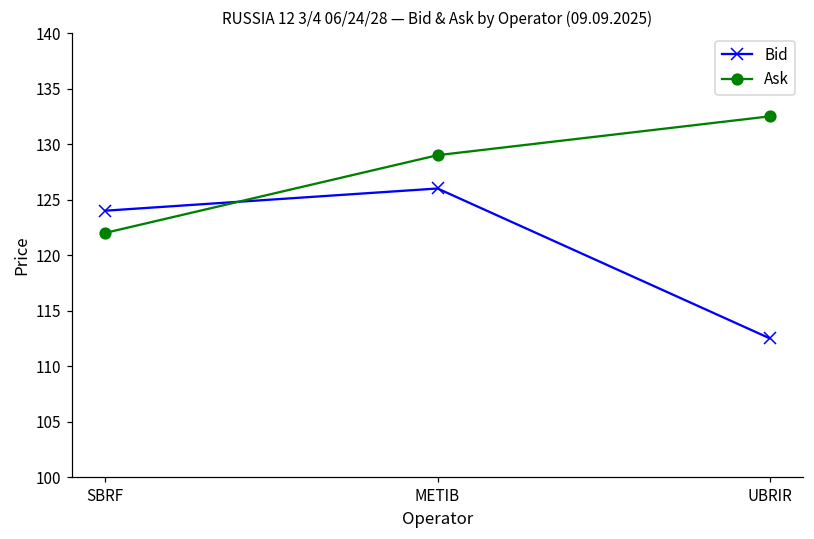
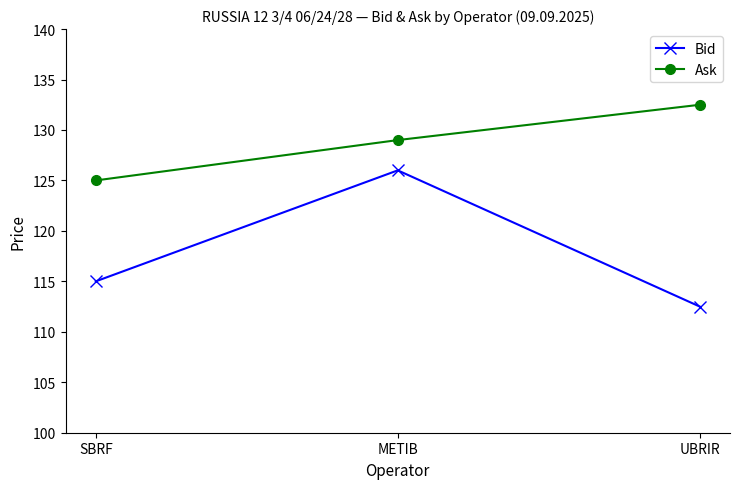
  {
    "Bid": {
-     "SBRF": 124,
+     "SBRF": 115,
      "METIB": 126,
      "UBRIR": 112.5
    },
    "Ask": {
-     "SBRF": 122,
+     "SBRF": 125,
      "METIB": 129,
      "UBRIR": 132.5
    }
  }
